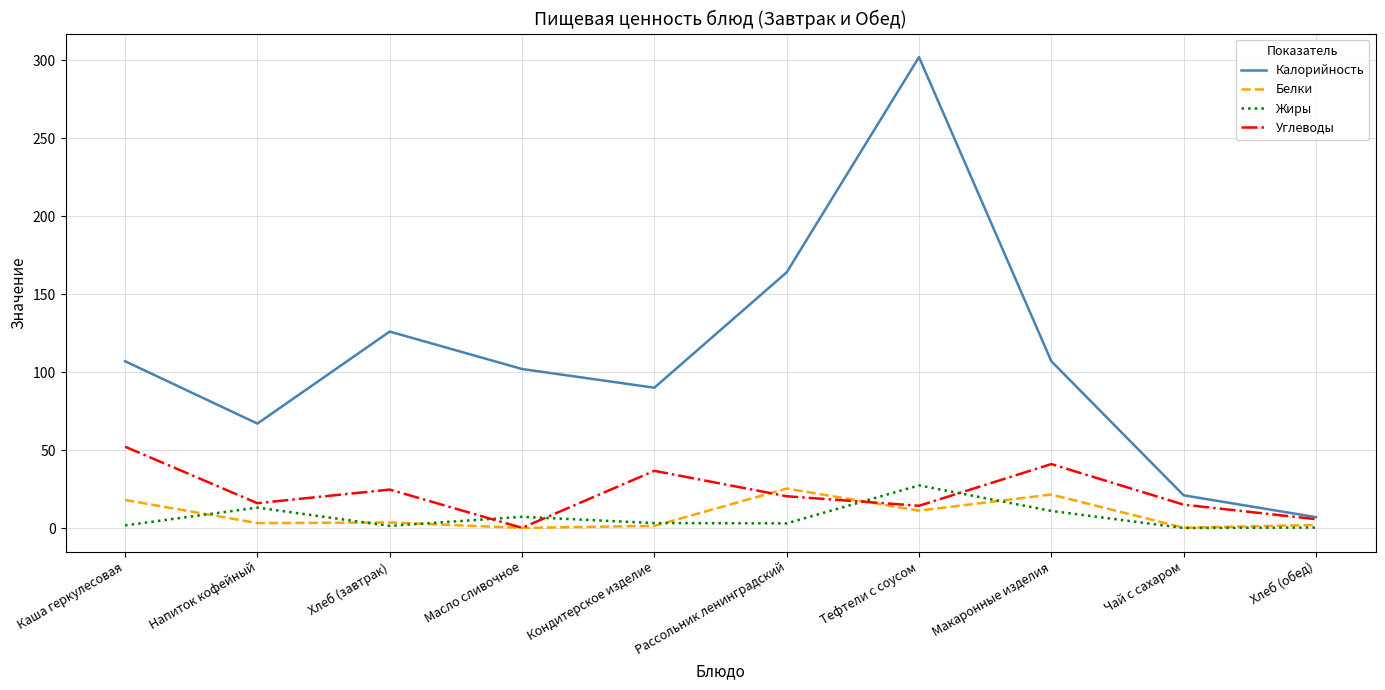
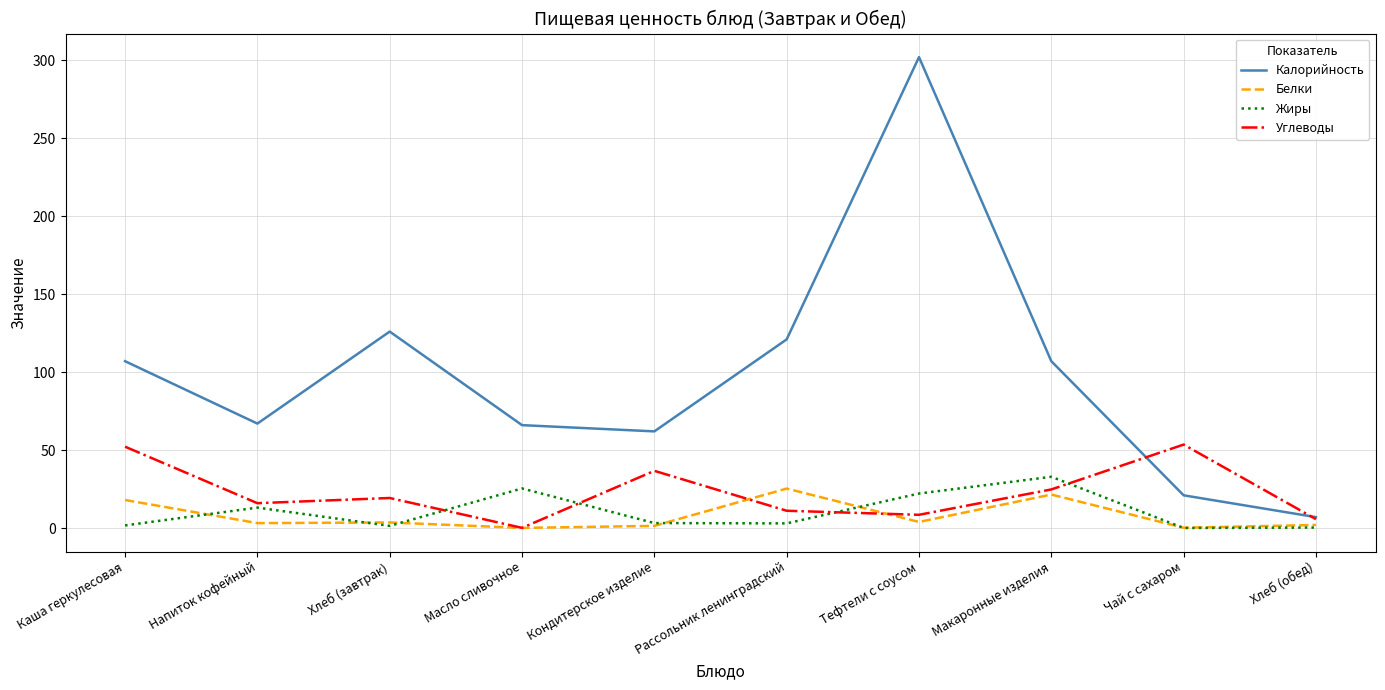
  {
    "Калорийность": {
      "Каша геркулесовая": 107,
      "Напиток кофейный": 67,
      "Хлеб (завтрак)": 126,
-     "Масло сливочное": 102,
-     "Кондитерское изделие": 90,
-     "Рассольник ленинградский": 164,
+     "Масло сливочное": 66,
+     "Кондитерское изделие": 62,
+     "Рассольник ленинградский": 121,
      "Тефтели с соусом": 302,
      "Макаронные изделия": 107,
      "Чай с сахаром": 21
    },
    "Белки": {
      "Каша геркулесовая": 18,
      "Напиток кофейный": 3,
      "Хлеб (завтрак)": 4,
      "Кондитерское изделие": 1,
      "Рассольник ленинградский": 25,
-     "Тефтели с соусом": 11,
+     "Тефтели с соусом": 4,
      "Макаронные изделия": 22
    },
    "Жиры": {
      "Каша геркулесовая": 2,
      "Напиток кофейный": 13,
      "Хлеб (завтрак)": 1,
-     "Масло сливочное": 7,
+     "Масло сливочное": 25,
      "Кондитерское изделие": 3,
      "Рассольник ленинградский": 3,
-     "Тефтели с соусом": 27,
-     "Макаронные изделия": 11
+     "Тефтели с соусом": 22,
+     "Макаронные изделия": 33
    },
    "Углеводы": {
      "Каша геркулесовая": 52,
      "Напиток кофейный": 16,
-     "Хлеб (завтрак)": 25,
+     "Хлеб (завтрак)": 19,
      "Кондитерское изделие": 37,
-     "Рассольник ленинградский": 20,
-     "Тефтели с соусом": 14,
-     "Макаронные изделия": 41,
-     "Чай с сахаром": 15
+     "Рассольник ленинградский": 11,
+     "Тефтели с соусом": 9,
+     "Макаронные изделия": 25,
+     "Чай с сахаром": 54
    }
  }
